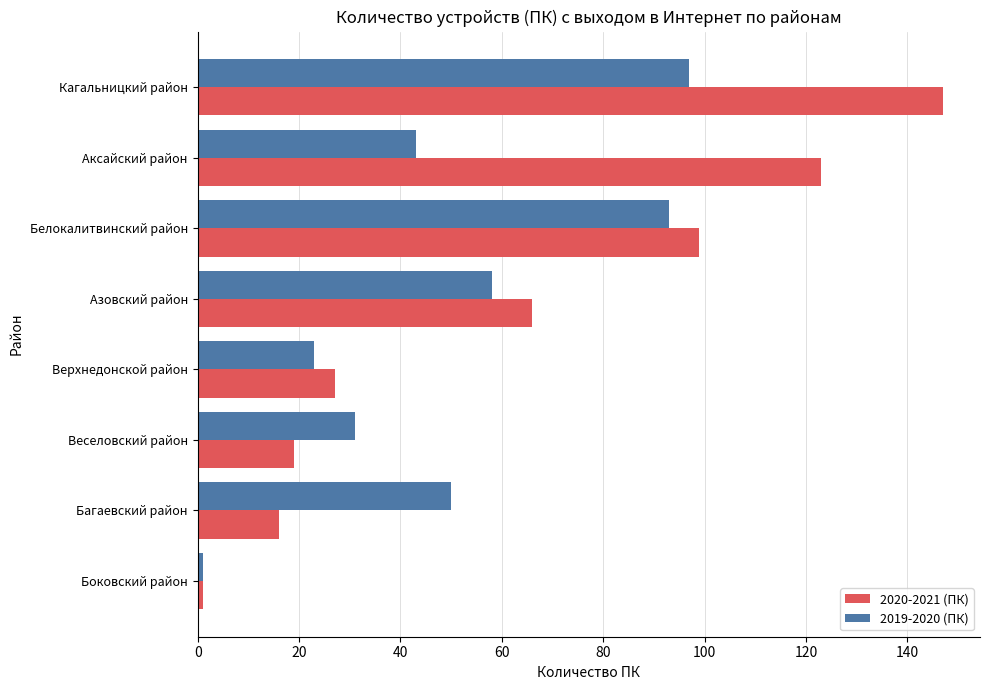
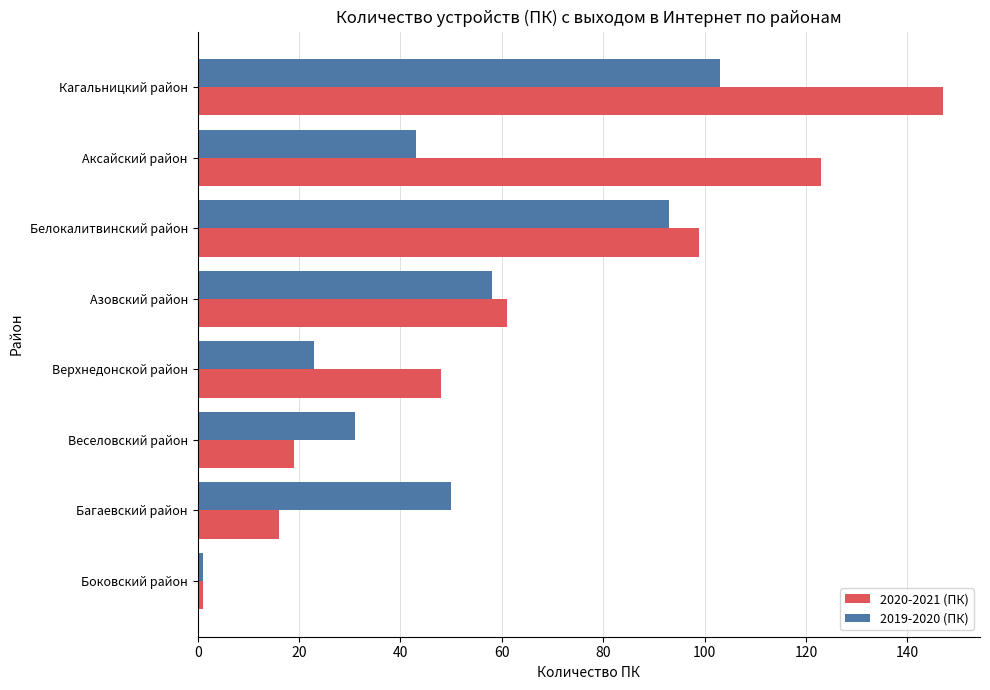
  {
    "2020-2021 (ПК)": {
      "Кагальницкий район": 147,
      "Аксайский район": 123,
      "Белокалитвинский район": 99,
-     "Азовский район": 66,
-     "Верхнедонской район": 27,
+     "Азовский район": 61,
+     "Верхнедонской район": 48,
      "Веселовский район": 19,
      "Багаевский район": 16,
      "Боковский район": 1
    },
    "2019-2020 (ПК)": {
-     "Кагальницкий район": 97,
+     "Кагальницкий район": 103,
      "Аксайский район": 43,
      "Белокалитвинский район": 93,
      "Азовский район": 58,
      "Верхнедонской район": 23,
      "Веселовский район": 31,
      "Багаевский район": 50,
      "Боковский район": 1
    }
  }
